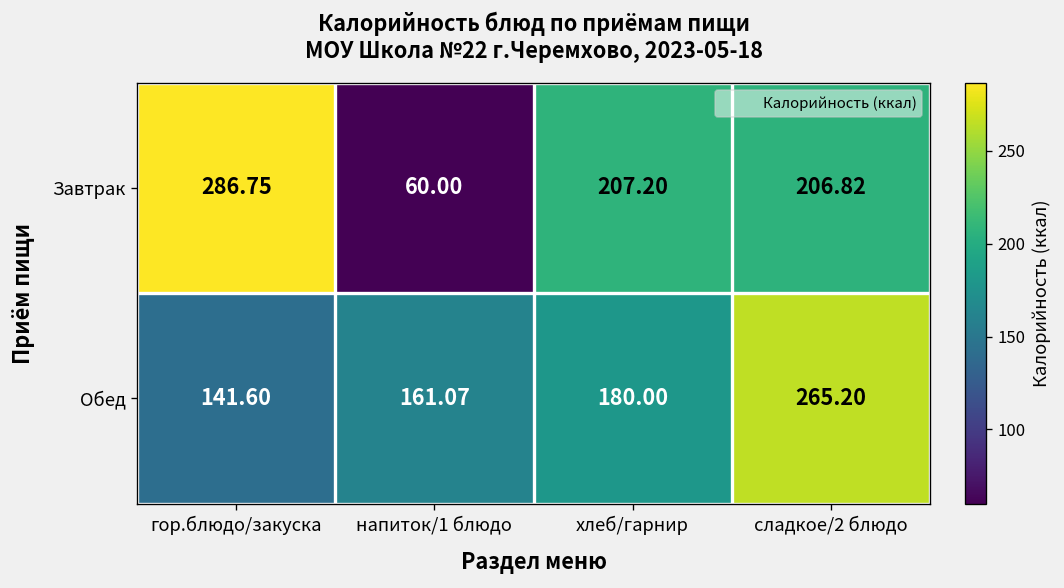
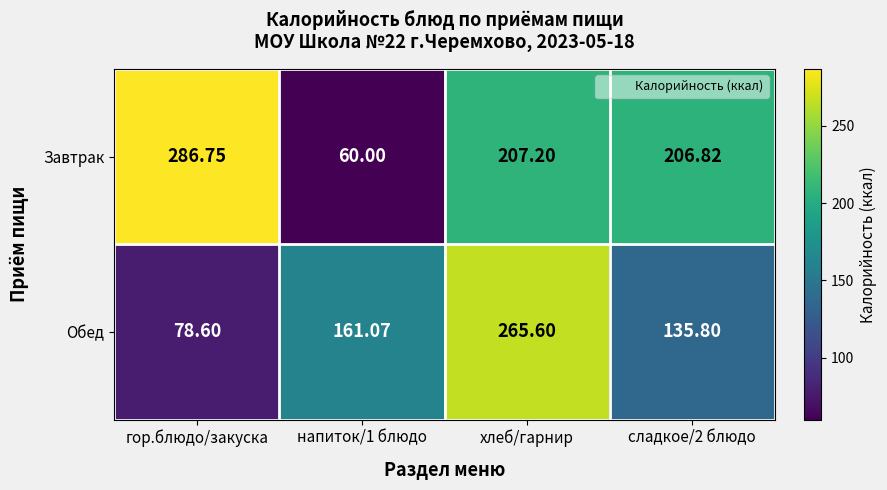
  {
    "Завтрак": {
      "гор.блюдо/закуска": 286.75,
      "напиток/1 блюдо": 60.00,
      "хлеб/гарнир": 207.20,
      "сладкое/2 блюдо": 206.82
    },
    "Обед": {
-     "гор.блюдо/закуска": 141.60,
+     "гор.блюдо/закуска": 78.60,
      "напиток/1 блюдо": 161.07,
-     "хлеб/гарнир": 180.00,
-     "сладкое/2 блюдо": 265.20
+     "хлеб/гарнир": 265.60,
+     "сладкое/2 блюдо": 135.80
    }
  }
